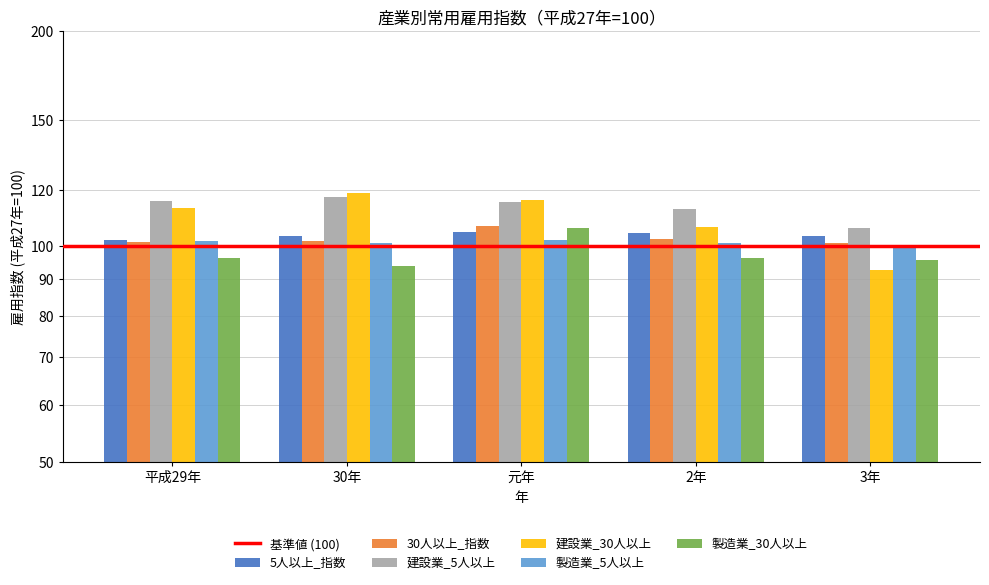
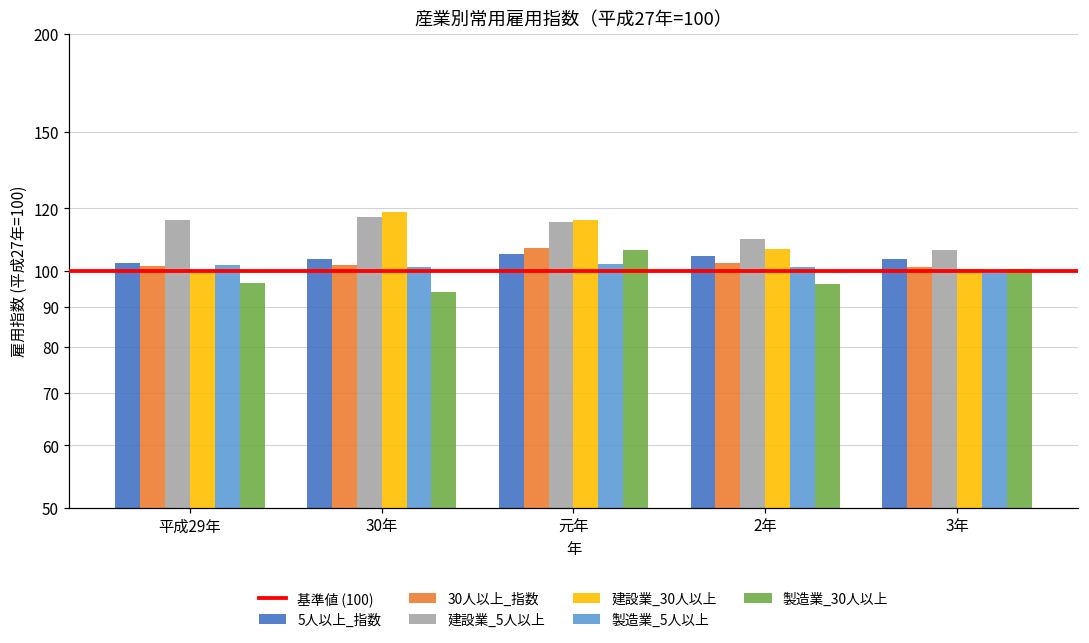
  {
    "30人以上_指数": {
      "平成29年": 101,
      "30年": 102,
      "元年": 107,
      "2年": 102,
      "3年": 101
    },
    "建設業_5人以上": {
      "平成29年": 116,
      "30年": 117,
      "元年": 115,
-     "2年": 113,
+     "2年": 110,
      "3年": 106
    },
    "建設業_30人以上": {
-     "平成29年": 113,
+     "平成29年": 100,
      "30年": 119,
      "元年": 116,
      "2年": 107,
-     "3年": 93
+     "3年": 100
    },
    "製造業_30人以上": {
      "平成29年": 96,
      "30年": 94,
      "元年": 106,
      "2年": 96,
-     "3年": 96
+     "3年": 100
    }
  }
